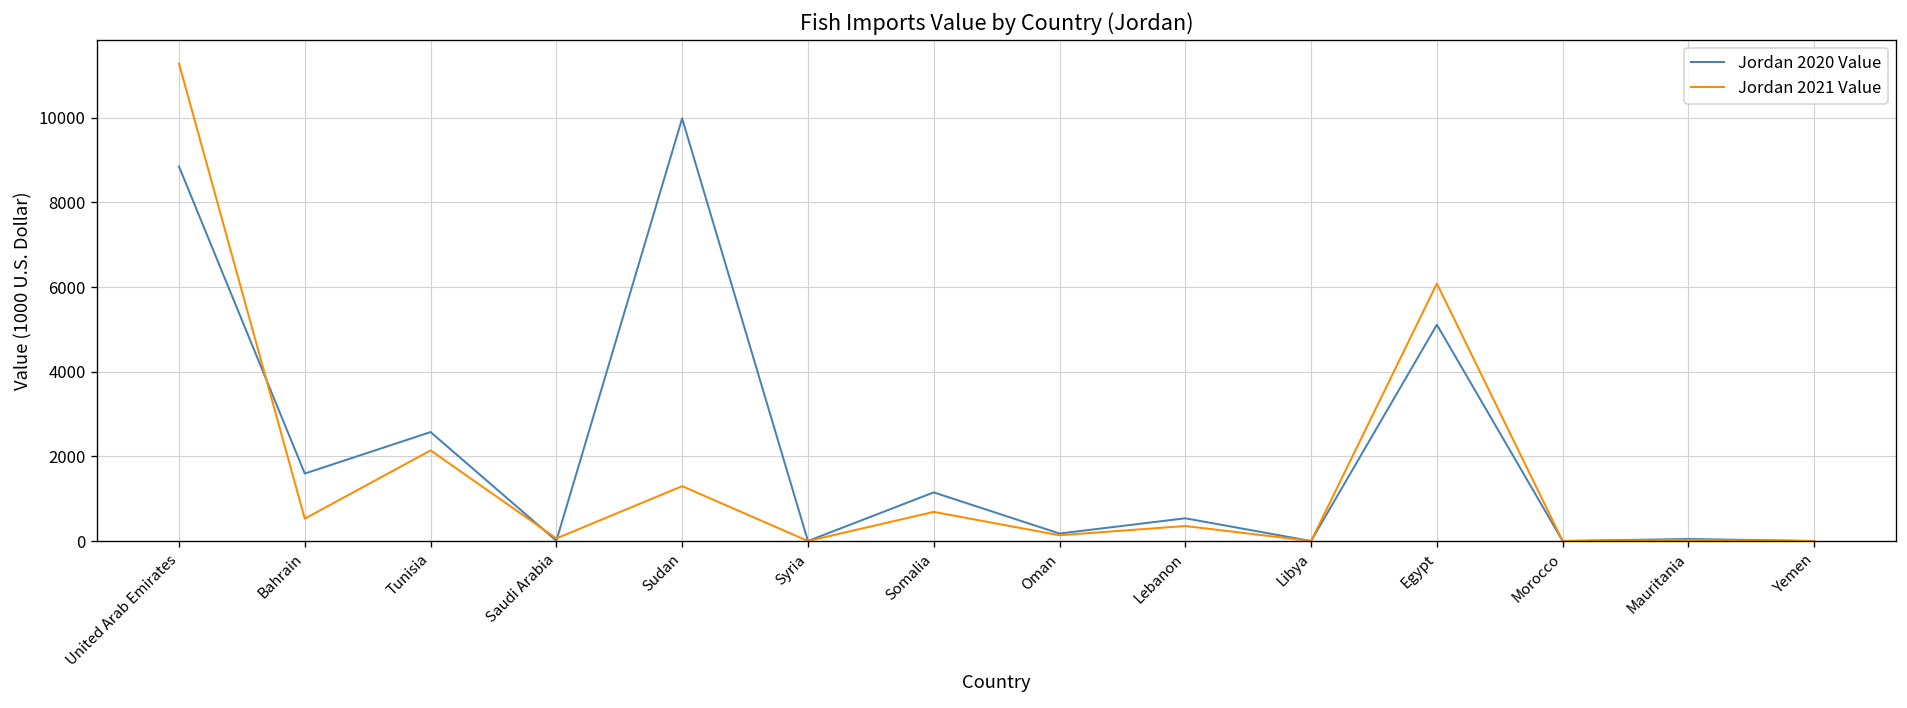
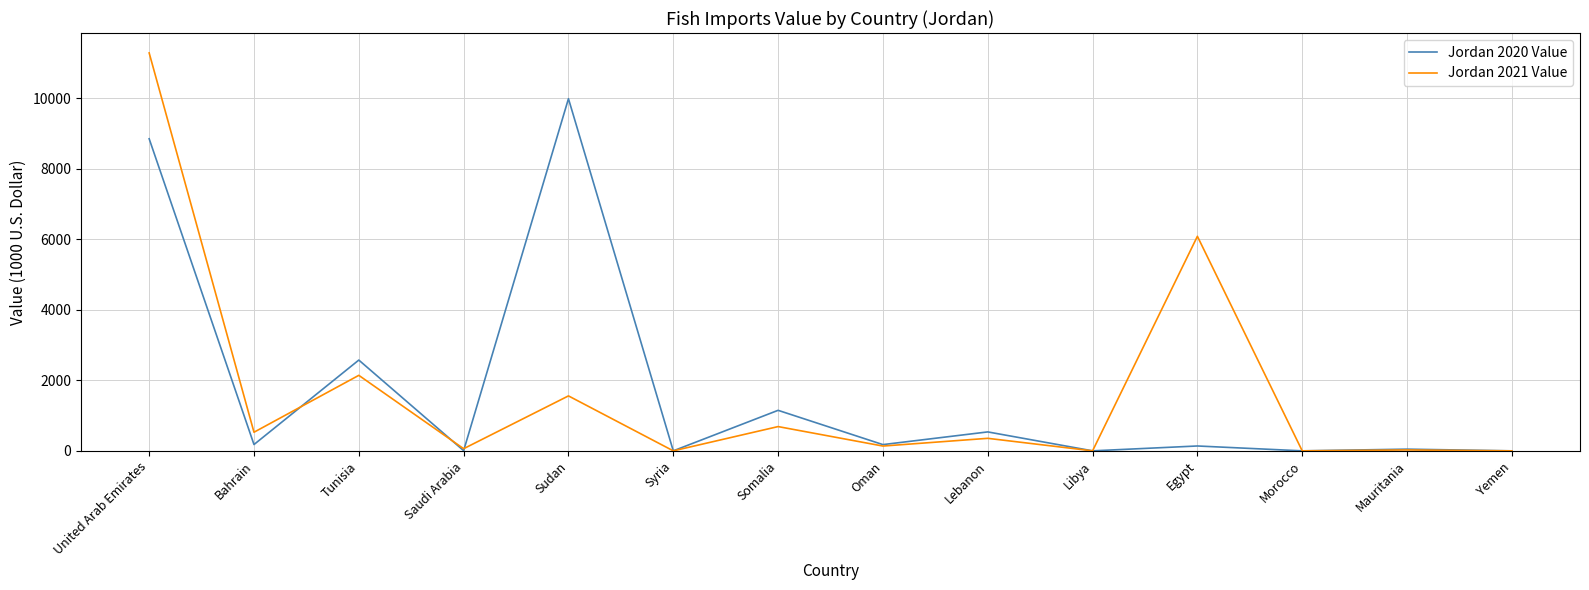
  {
    "Jordan 2020 Value": {
      "United Arab Emirates": 8800,
-     "Bahrain": 1600,
+     "Bahrain": 200,
      "Tunisia": 2600,
      "Sudan": 10000,
      "Somalia": 1100,
      "Lebanon": 500,
-     "Egypt": 5100
+     "Egypt": 100
    },
    "Jordan 2021 Value": {
      "United Arab Emirates": 11300,
      "Bahrain": 500,
      "Tunisia": 2100,
-     "Sudan": 1300,
+     "Sudan": 1600,
      "Somalia": 700,
      "Lebanon": 400,
      "Egypt": 6100
    }
  }
